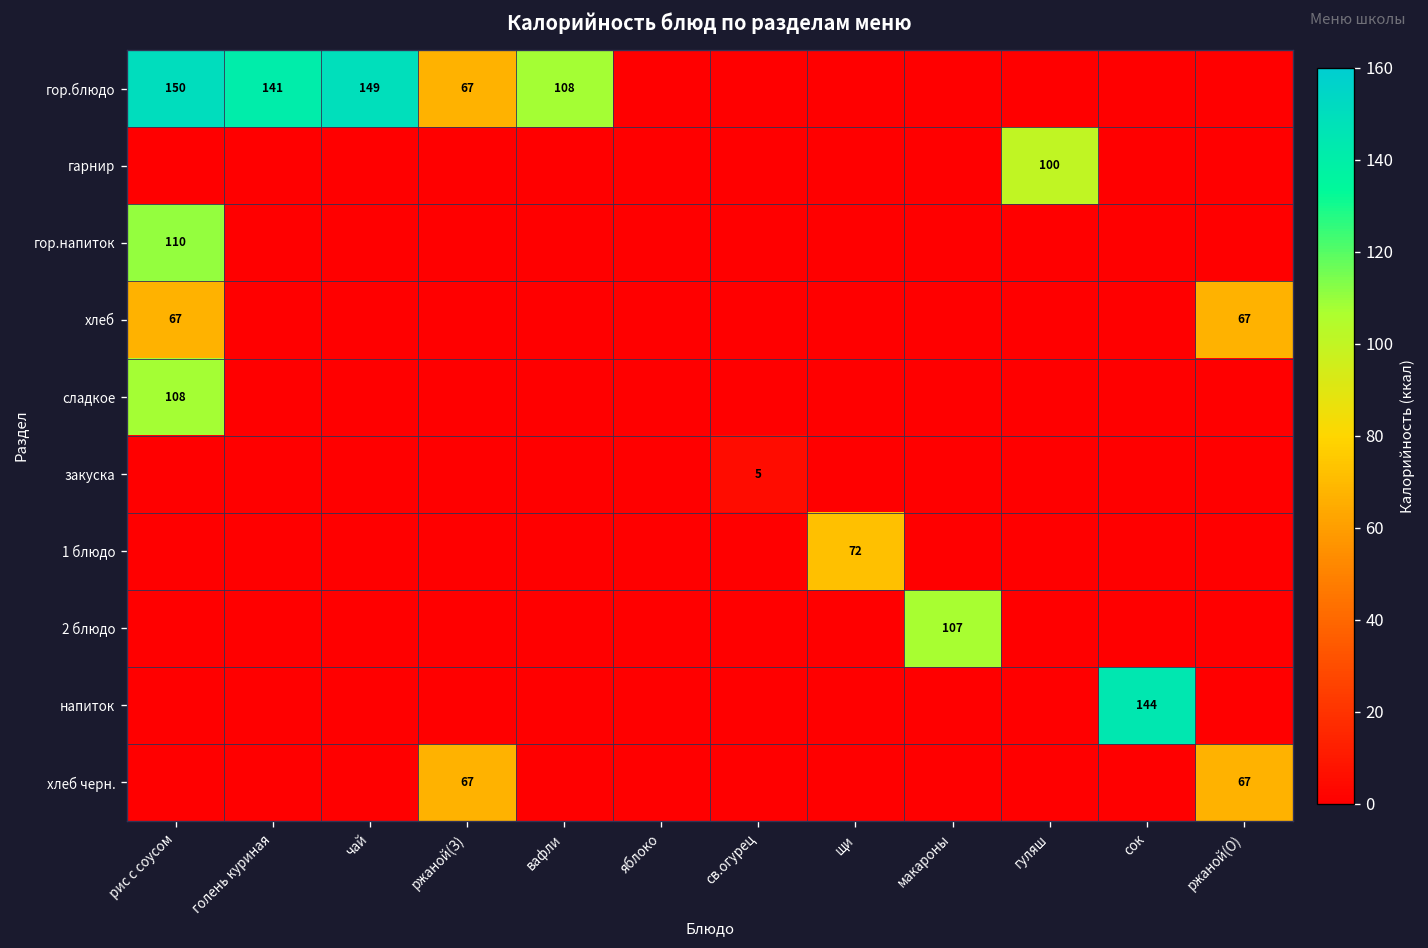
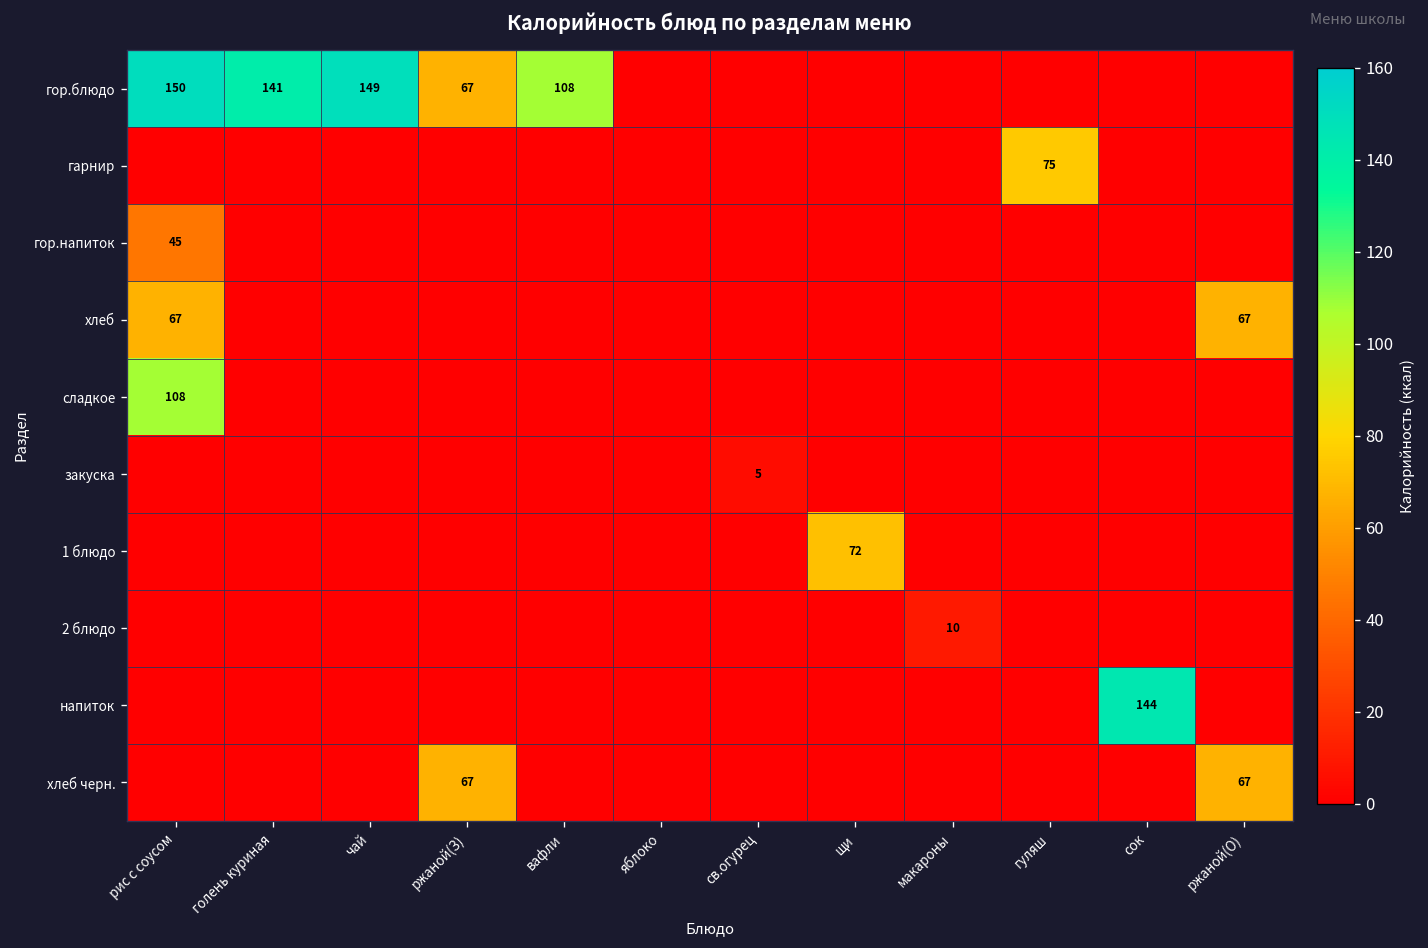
  {
    "гор.блюдо": {
      "рис с соусом": 150,
      "голень куриная": 141,
      "чай": 149,
      "ржаной(З)": 67,
      "вафли": 108
    },
    "гарнир": {
-     "гуляш": 100
+     "гуляш": 75
    },
    "гор.напиток": {
-     "рис с соусом": 110
+     "рис с соусом": 45
    },
    "хлеб": {
      "рис с соусом": 67,
      "ржаной(О)": 67
    },
    "сладкое": {
      "рис с соусом": 108
    },
    "закуска": {
      "св.огурец": 5
    },
    "1 блюдо": {
      "щи": 72
    },
    "2 блюдо": {
-     "макароны": 107
+     "макароны": 10
    },
    "напиток": {
      "сок": 144
    },
    "хлеб черн.": {
      "ржаной(З)": 67,
      "ржаной(О)": 67
    }
  }
